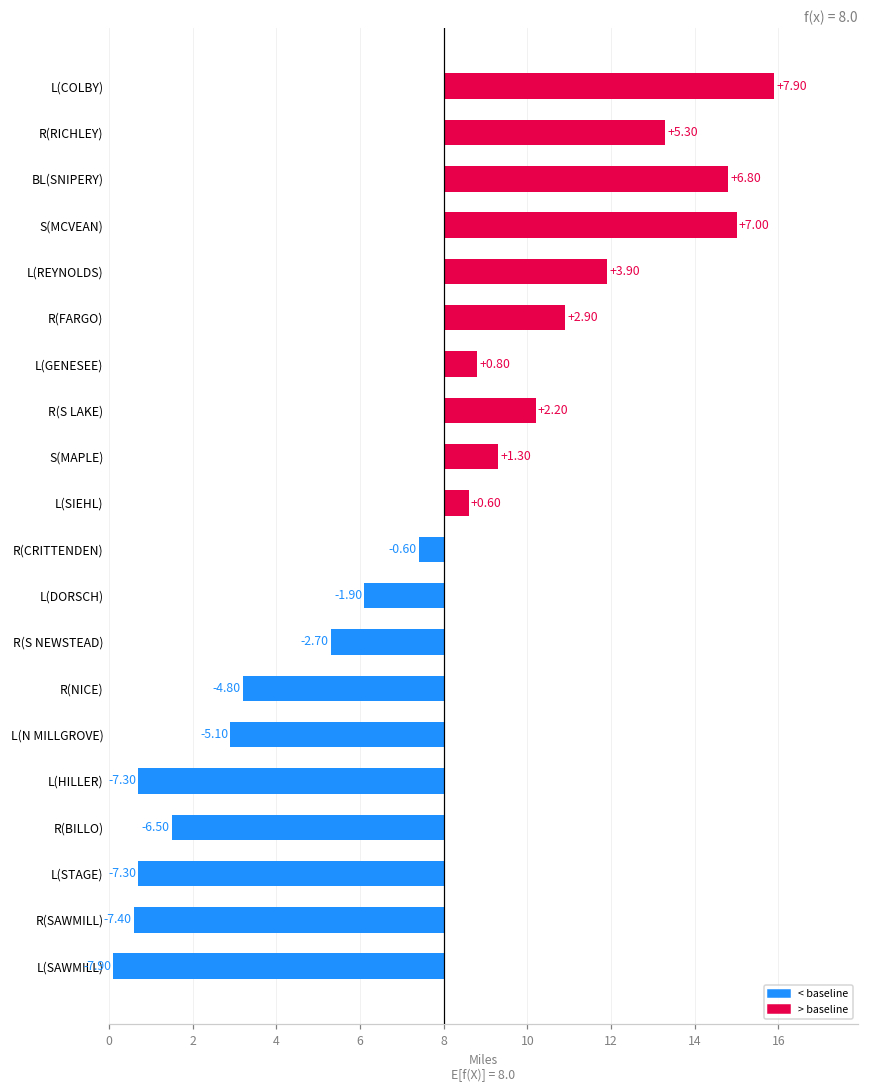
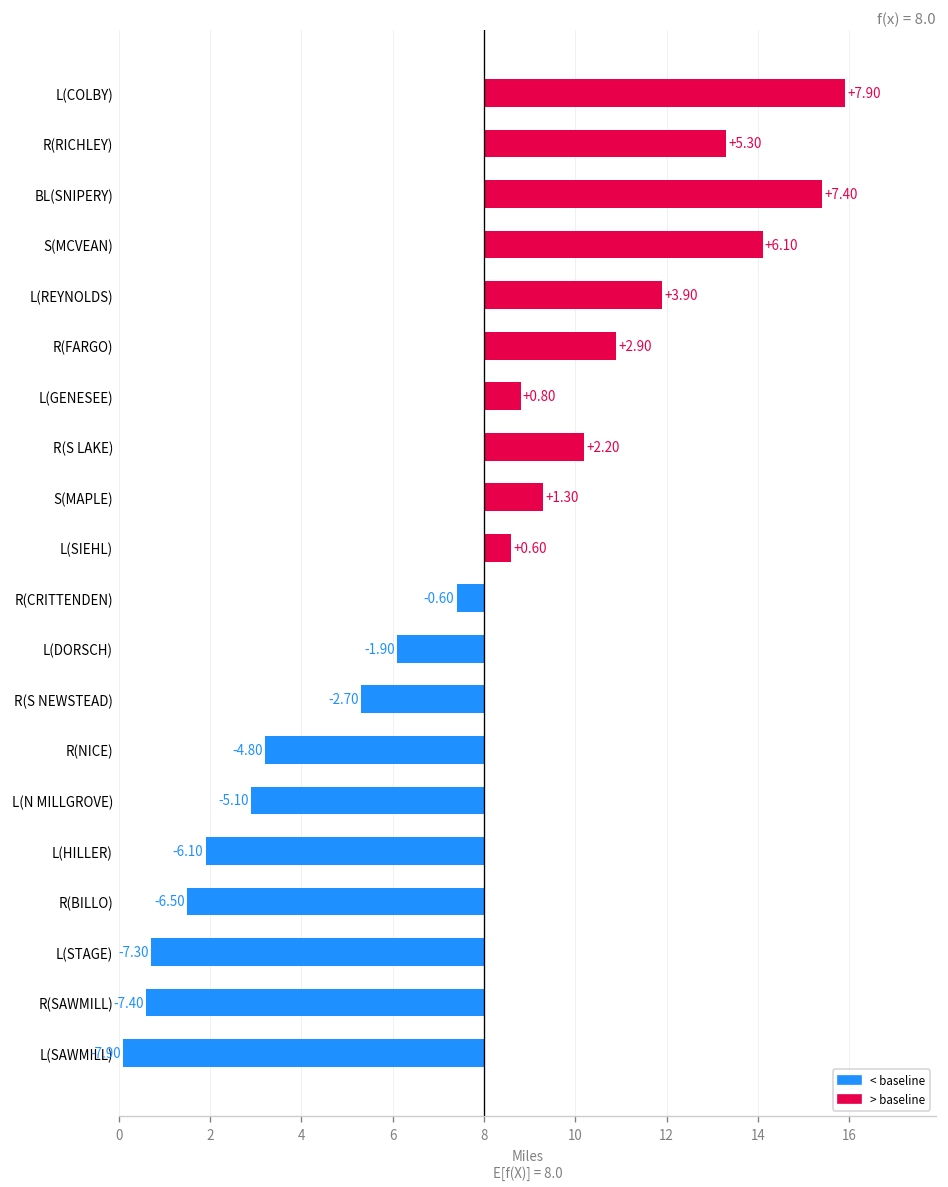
  {
    "L(COLBY)": "+7.90",
    "R(RICHLEY)": "+5.30",
-   "BL(SNIPERY)": "+6.80",
-   "S(MCVEAN)": "+7.00",
+   "BL(SNIPERY)": "+7.40",
+   "S(MCVEAN)": "+6.10",
    "L(REYNOLDS)": "+3.90",
    "R(FARGO)": "+2.90",
    "L(GENESEE)": "+0.80",
    "R(S LAKE)": "+2.20",
    "S(MAPLE)": "+1.30",
    "L(SIEHL)": "+0.60",
    "R(CRITTENDEN)": "-0.60",
    "L(DORSCH)": "-1.90",
    "R(S NEWSTEAD)": "-2.70",
    "R(NICE)": "-4.80",
    "L(N MILLGROVE)": "-5.10",
-   "L(HILLER)": "-7.30",
+   "L(HILLER)": "-6.10",
    "R(BILLO)": "-6.50",
    "L(STAGE)": "-7.30",
    "R(SAWMILL)": "-7.40",
    "L(SAWMILL)": "-7.90"
  }
